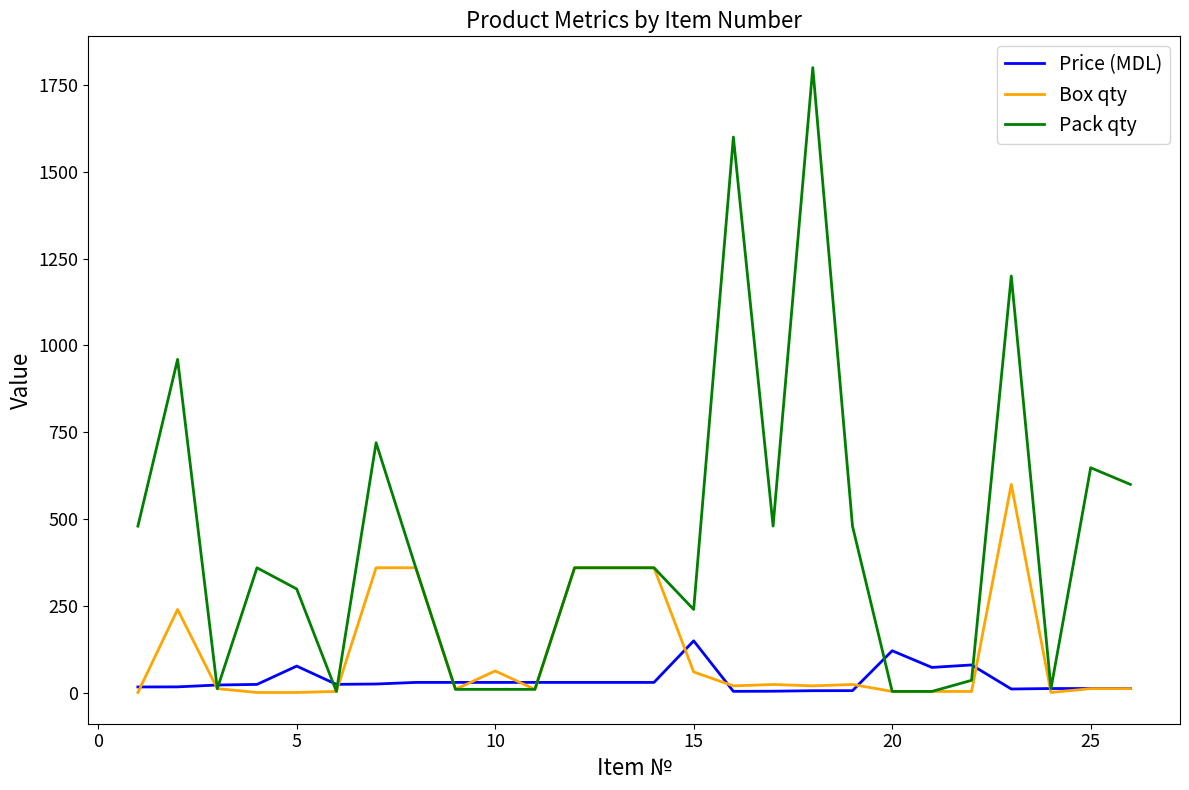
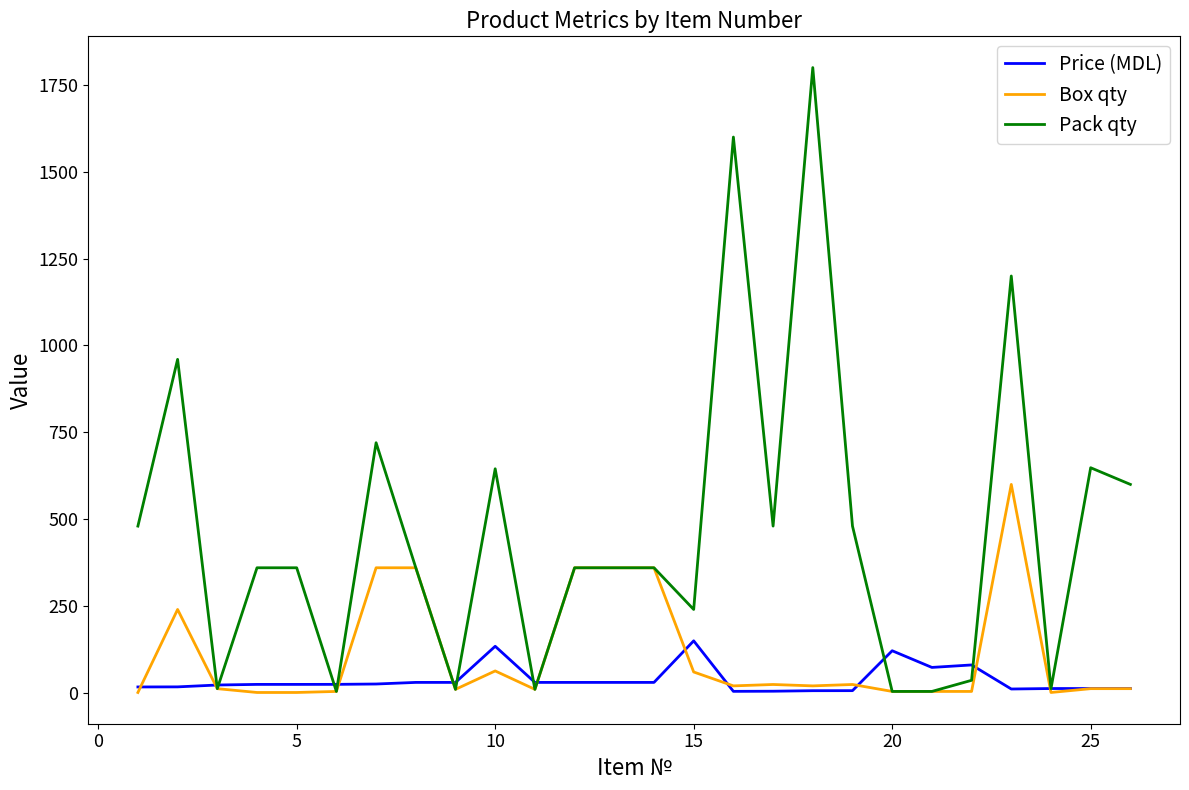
  {
    "Price (MDL)": {
-     "5": 80,
-     "10": 30,
+     "5": 20,
+     "10": 130,
      "15": 150,
      "20": 120
    },
    "Box qty": {
      "5": 0,
      "10": 60,
      "15": 60
    },
    "Pack qty": {
-     "5": 300,
-     "10": 10,
+     "5": 360,
+     "10": 650,
      "15": 240,
      "25": 650
    }
  }
